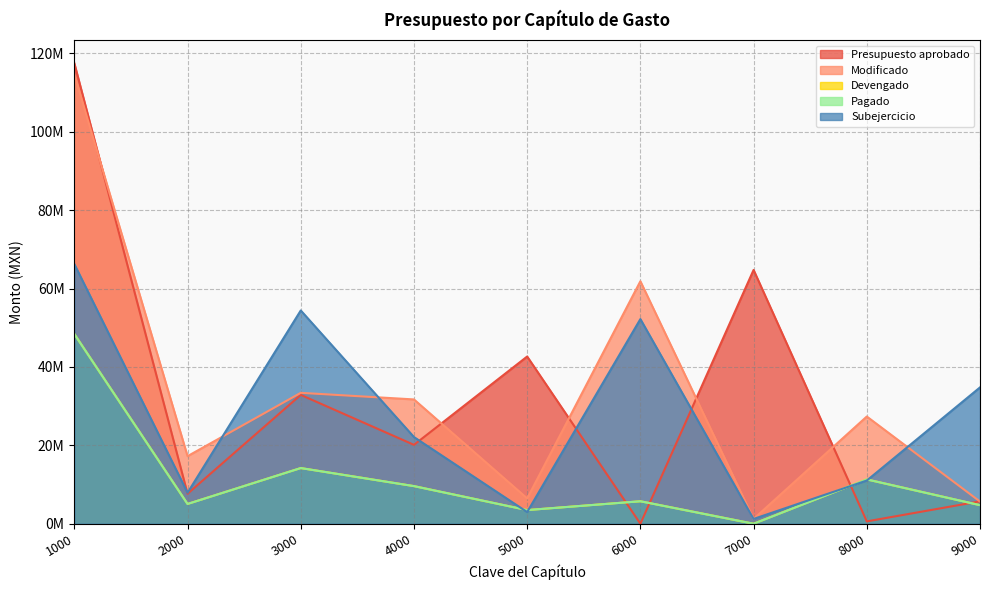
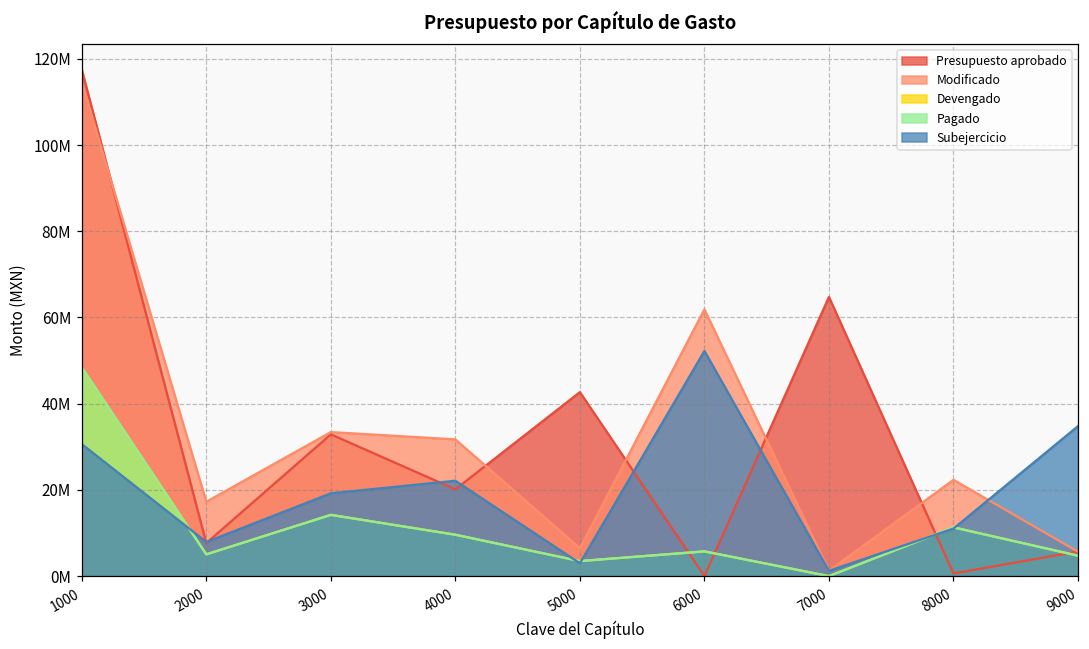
  {
    "Presupuesto aprobado": {
      "1000": 117000000,
      "4000": 20000000,
      "5000": 43000000,
      "6000": 0,
      "7000": 65000000,
      "8000": 1000000
    },
    "Modificado": {
      "1000": 115000000,
      "2000": 17000000,
      "4000": 32000000,
      "5000": 6000000,
      "6000": 62000000,
-     "8000": 27000000
+     "8000": 22000000
    },
    "Pagado": {
      "1000": 48000000,
      "2000": 5000000,
      "3000": 14000000,
      "4000": 10000000,
      "6000": 6000000,
      "7000": 0,
      "9000": 5000000
    },
    "Subejercicio": {
-     "1000": 66000000,
-     "3000": 54000000,
+     "1000": 31000000,
+     "3000": 19000000,
      "4000": 22000000,
      "6000": 52000000,
      "9000": 35000000
    }
  }
